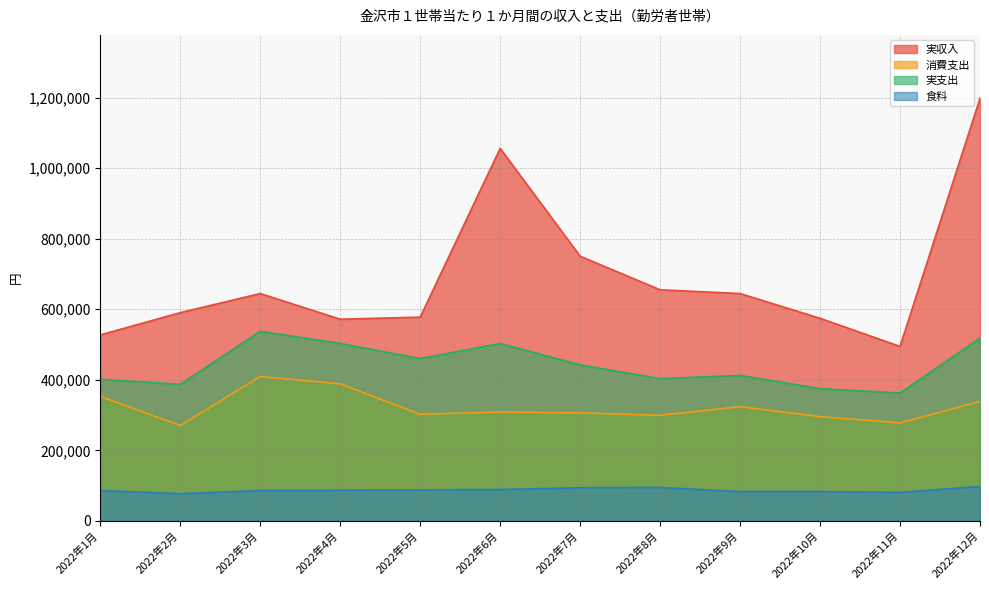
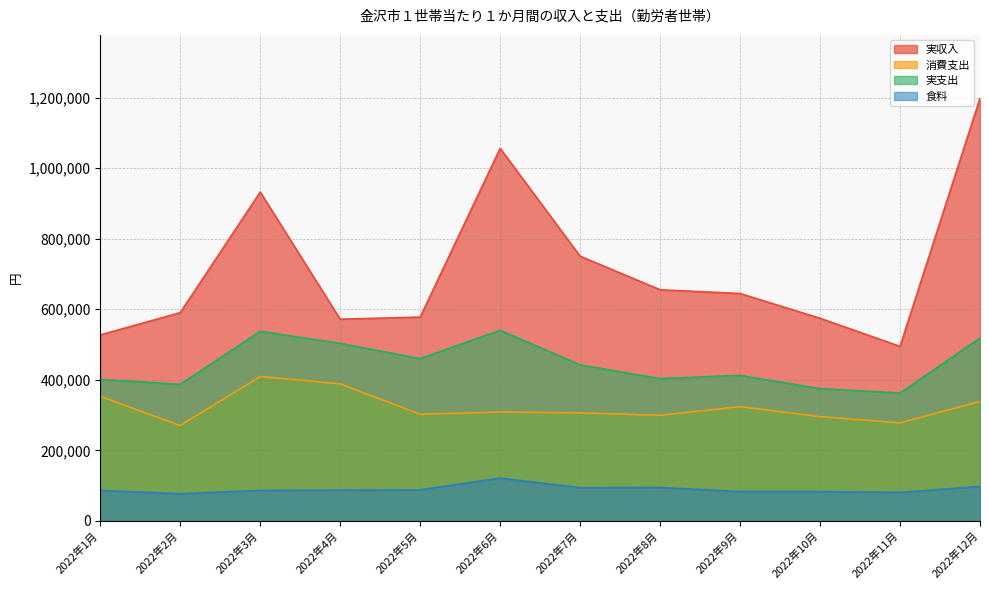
  {
    "実収入": {
      "2022年1月": "530,000",
      "2022年2月": "590,000",
-     "2022年3月": "640,000",
+     "2022年3月": "930,000",
      "2022年4月": "570,000",
      "2022年5月": "580,000",
      "2022年6月": "1,060,000",
      "2022年7月": "750,000",
      "2022年8月": "660,000",
      "2022年9月": "640,000",
      "2022年10月": "570,000",
      "2022年11月": "490,000",
      "2022年12月": "1,200,000"
    },
    "消費支出": {
      "2022年1月": "350,000",
      "2022年2月": "270,000",
      "2022年3月": "410,000",
      "2022年4月": "390,000",
      "2022年5月": "300,000",
      "2022年6月": "310,000",
      "2022年7月": "310,000",
      "2022年8月": "300,000",
      "2022年9月": "320,000",
      "2022年10月": "300,000",
      "2022年11月": "280,000",
      "2022年12月": "340,000"
    },
    "実支出": {
      "2022年1月": "400,000",
      "2022年2月": "390,000",
      "2022年3月": "540,000",
      "2022年4月": "500,000",
      "2022年5月": "460,000",
-     "2022年6月": "500,000",
+     "2022年6月": "540,000",
      "2022年7月": "440,000",
      "2022年8月": "400,000",
      "2022年9月": "410,000",
      "2022年10月": "370,000",
      "2022年11月": "360,000",
      "2022年12月": "520,000"
    },
    "食料": {
      "2022年1月": "90,000",
      "2022年2月": "80,000",
      "2022年3月": "90,000",
      "2022年4月": "90,000",
      "2022年5月": "90,000",
-     "2022年6月": "90,000",
+     "2022年6月": "120,000",
      "2022年7月": "90,000",
      "2022年8月": "90,000",
      "2022年9月": "80,000",
      "2022年10月": "80,000",
      "2022年11月": "80,000",
      "2022年12月": "100,000"
    }
  }
